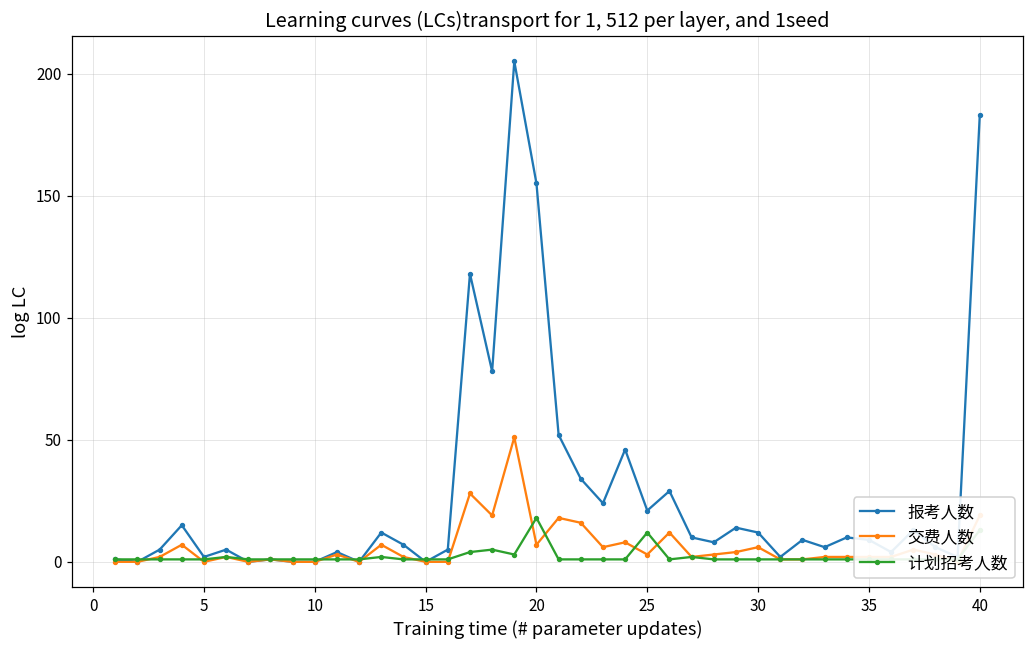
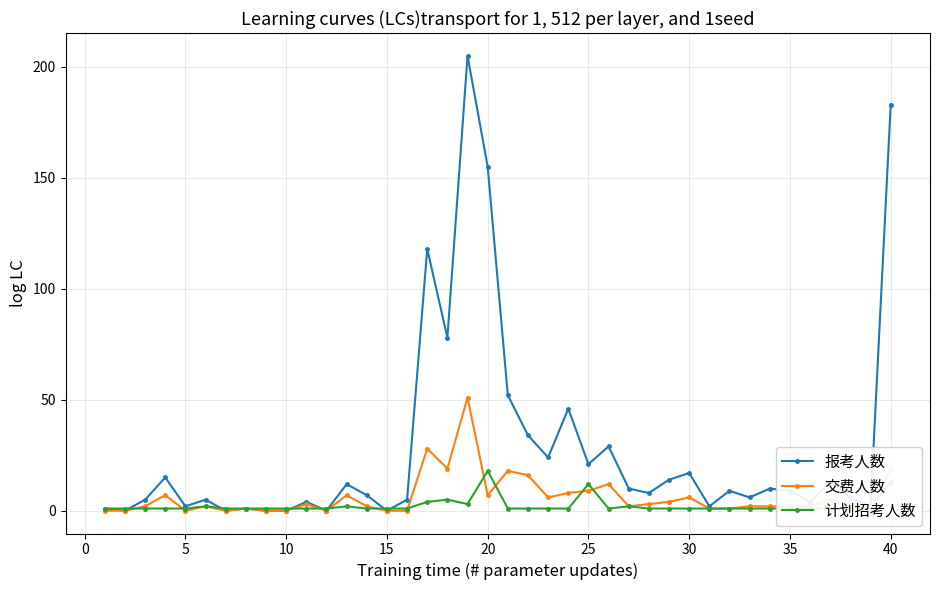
  {
    "报考人数": {
      "20": 155,
      "25": 21,
-     "30": 12,
+     "30": 17,
      "40": 183
    },
    "交费人数": {
      "20": 7,
-     "25": 3,
+     "25": 9,
      "30": 6
    },
    "计划招考人数": {
      "20": 18,
      "25": 12,
      "30": 1
    }
  }
